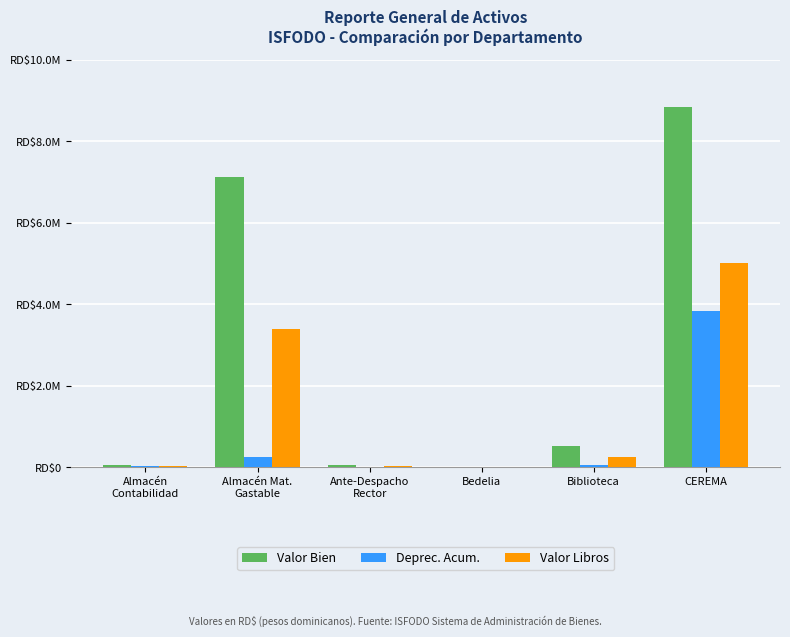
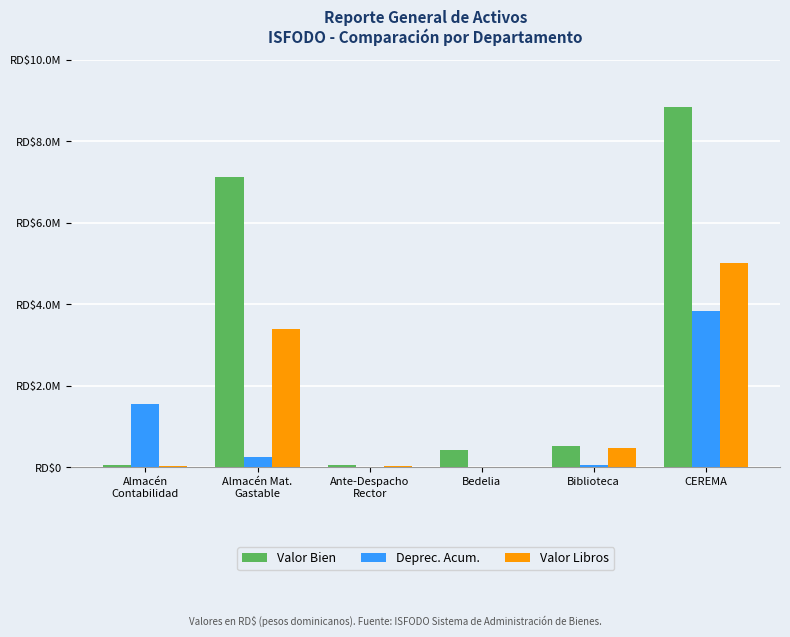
  {
    "Valor Bien": {
      "Almacén Contabilidad": "RD$100000",
      "Almacén Mat. Gastable": "RD$7100000",
-     "Bedelia": "RD$0",
+     "Bedelia": "RD$400000",
      "Biblioteca": "RD$500000",
      "CEREMA": "RD$8800000"
    },
    "Deprec. Acum.": {
-     "Almacén Contabilidad": "RD$0",
+     "Almacén Contabilidad": "RD$1600000",
      "Almacén Mat. Gastable": "RD$200000",
      "Biblioteca": "RD$100000",
      "CEREMA": "RD$3800000"
    },
    "Valor Libros": {
      "Almacén Mat. Gastable": "RD$3400000",
-     "Biblioteca": "RD$300000",
+     "Biblioteca": "RD$500000",
      "CEREMA": "RD$5000000"
    }
  }
